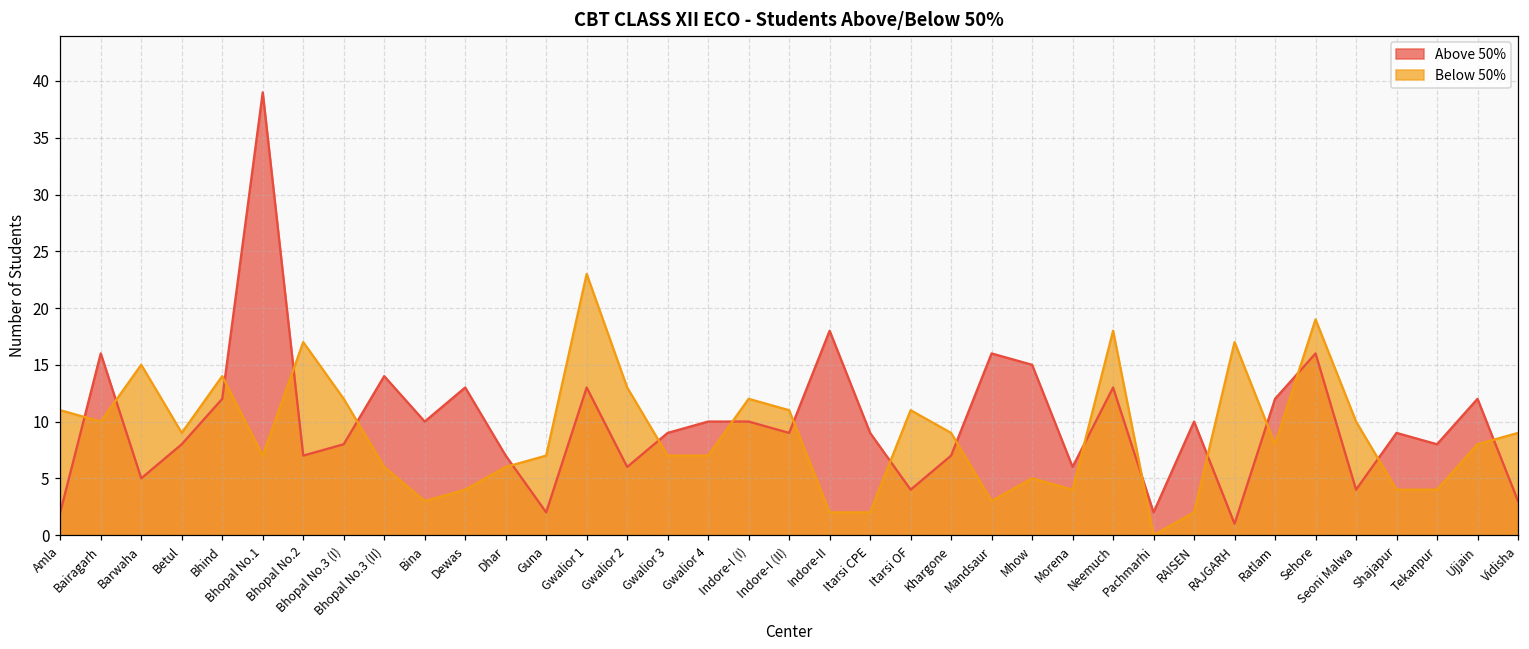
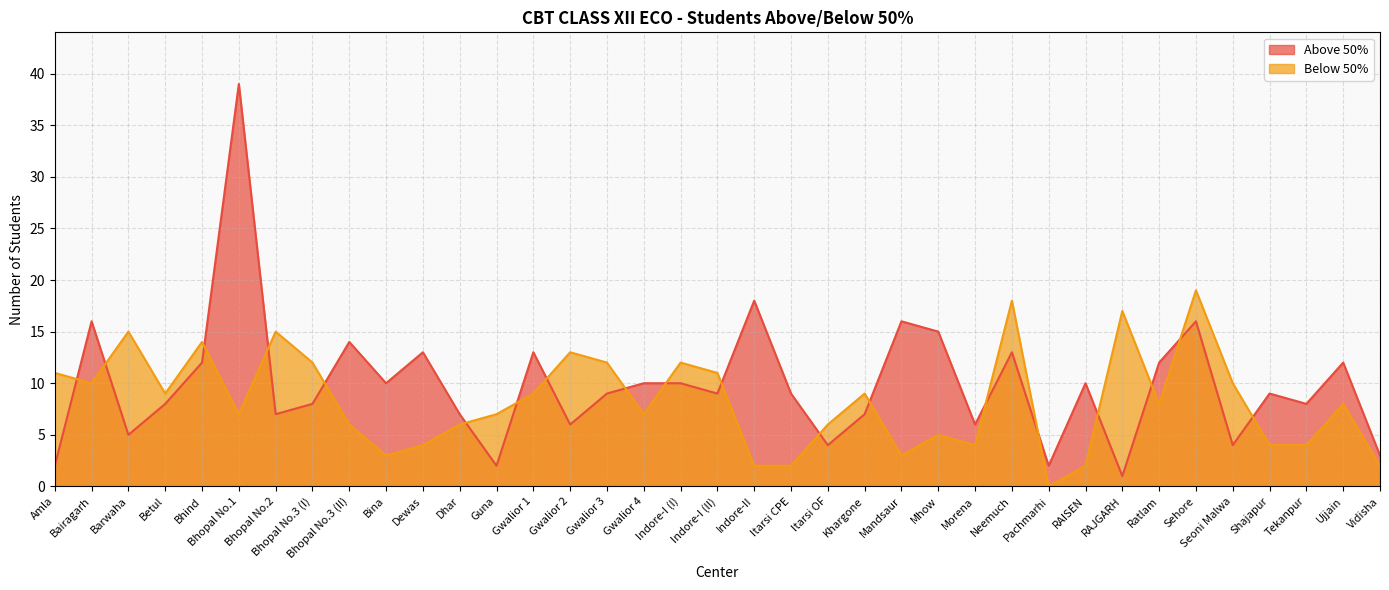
  {
    "Above 50%": {
      "Amla": 2,
      "Bairagarh": 16,
      "Barwaha": 5,
      "Betul": 8,
      "Bhind": 12,
      "Bhopal No.1": 39,
      "Bhopal No.2": 7,
      "Bhopal No.3 (I)": 8,
      "Bhopal No.3 (II)": 14,
      "Bina": 10,
      "Dewas": 13,
      "Dhar": 7,
      "Guna": 2,
      "Gwalior 1": 13,
      "Gwalior 2": 6,
      "Gwalior 3": 9,
      "Gwalior 4": 10,
      "Indore-I (I)": 10,
      "Indore-I (II)": 9,
      "Indore-II": 18,
      "Itarsi CPE": 9,
      "Itarsi OF": 4,
      "Khargone": 7,
      "Mandsaur": 16,
      "Mhow": 15,
      "Morena": 6,
      "Neemuch": 13,
      "Pachmarhi": 2,
      "RAISEN": 10,
      "RAJGARH": 1,
      "Ratlam": 12,
      "Sehore": 16,
      "Seoni Malwa": 4,
      "Shajapur": 9,
      "Tekanpur": 8,
      "Ujjain": 12,
      "Vidisha": 3
    },
    "Below 50%": {
      "Amla": 11,
      "Bairagarh": 10,
      "Barwaha": 15,
      "Betul": 9,
      "Bhind": 14,
      "Bhopal No.1": 7,
-     "Bhopal No.2": 17,
+     "Bhopal No.2": 15,
      "Bhopal No.3 (I)": 12,
      "Bhopal No.3 (II)": 6,
      "Bina": 3,
      "Dewas": 4,
      "Dhar": 6,
      "Guna": 7,
-     "Gwalior 1": 23,
+     "Gwalior 1": 9,
      "Gwalior 2": 13,
-     "Gwalior 3": 7,
+     "Gwalior 3": 12,
      "Gwalior 4": 7,
      "Indore-I (I)": 12,
      "Indore-I (II)": 11,
      "Indore-II": 2,
      "Itarsi CPE": 2,
-     "Itarsi OF": 11,
+     "Itarsi OF": 6,
      "Khargone": 9,
      "Mandsaur": 3,
      "Mhow": 5,
      "Morena": 4,
      "Neemuch": 18,
      "Pachmarhi": 0,
      "RAISEN": 2,
      "RAJGARH": 17,
      "Ratlam": 8,
      "Sehore": 19,
      "Seoni Malwa": 10,
      "Shajapur": 4,
      "Tekanpur": 4,
      "Ujjain": 8,
-     "Vidisha": 9
+     "Vidisha": 2
    }
  }
